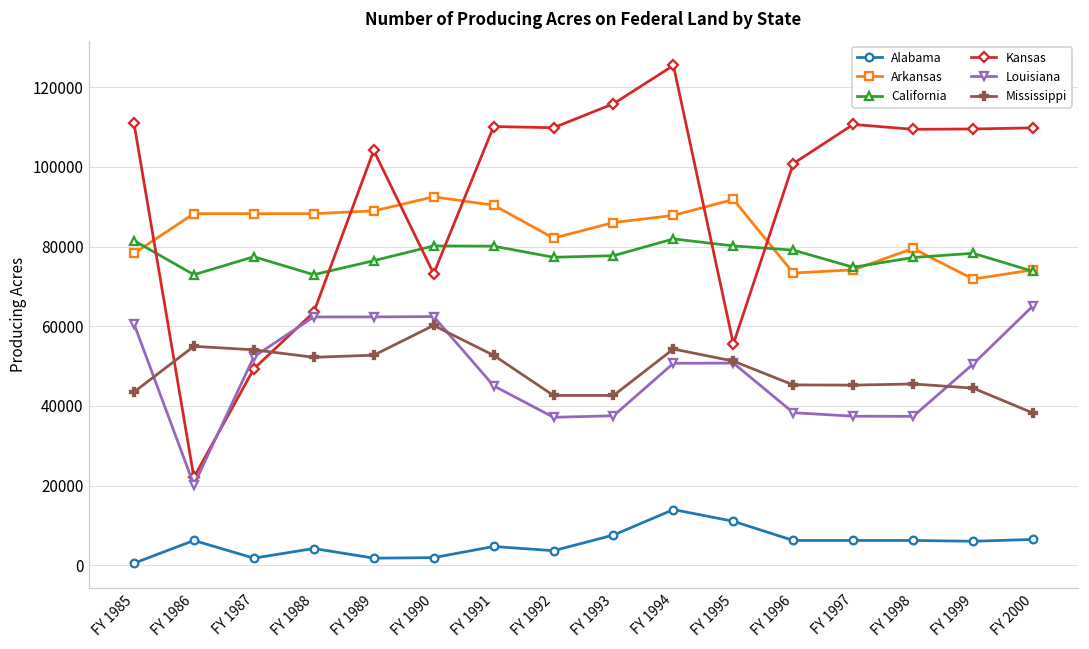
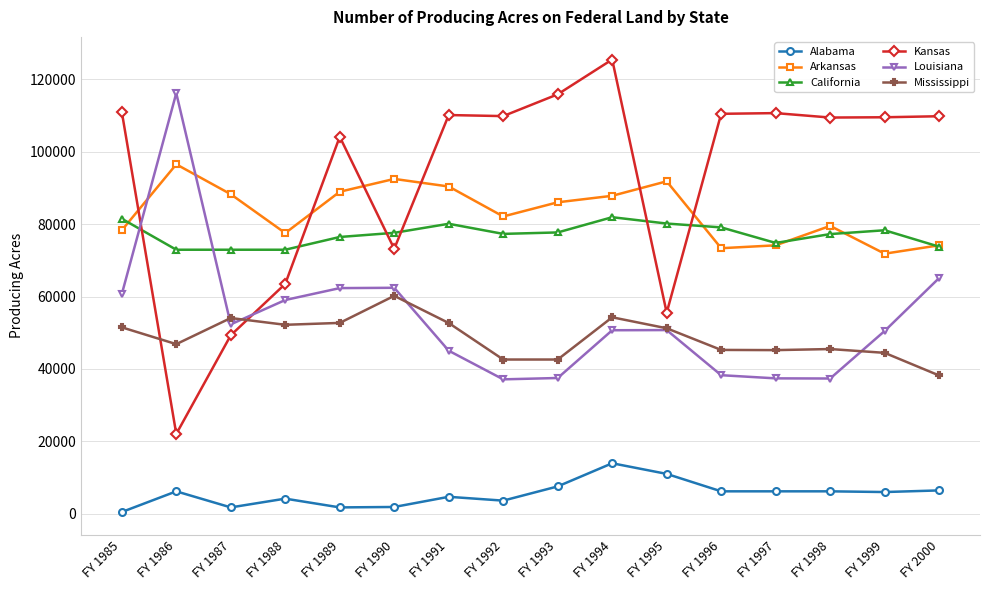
  {
    "Alabama": {
      "FY 1985": 1000,
      "FY 1986": 6000,
      "FY 1987": 2000,
      "FY 1988": 4000,
      "FY 1989": 2000,
      "FY 1990": 2000,
      "FY 1991": 5000,
      "FY 1992": 4000,
      "FY 1993": 8000,
      "FY 1994": 14000,
      "FY 1995": 11000,
      "FY 1996": 6000,
      "FY 1997": 6000,
      "FY 1998": 6000,
      "FY 1999": 6000,
      "FY 2000": 6000
    },
    "Arkansas": {
      "FY 1985": 78000,
-     "FY 1986": 88000,
+     "FY 1986": 97000,
      "FY 1987": 88000,
-     "FY 1988": 88000,
+     "FY 1988": 78000,
      "FY 1989": 89000,
      "FY 1990": 92000,
      "FY 1991": 90000,
      "FY 1992": 82000,
      "FY 1993": 86000,
      "FY 1994": 88000,
      "FY 1995": 92000,
      "FY 1996": 73000,
      "FY 1998": 80000,
      "FY 1999": 72000
    },
    "California": {
      "FY 1985": 81000,
      "FY 1986": 73000,
-     "FY 1987": 77000,
+     "FY 1987": 73000,
      "FY 1988": 73000,
      "FY 1989": 76000,
-     "FY 1990": 80000,
+     "FY 1990": 78000,
      "FY 1991": 80000,
      "FY 1992": 77000,
      "FY 1993": 78000,
      "FY 1994": 82000,
      "FY 1995": 80000,
      "FY 1996": 79000,
      "FY 1998": 77000,
      "FY 1999": 78000
    },
    "Kansas": {
      "FY 1985": 111000,
      "FY 1986": 22000,
      "FY 1987": 49000,
      "FY 1988": 64000,
      "FY 1989": 104000,
      "FY 1990": 73000,
      "FY 1991": 110000,
      "FY 1992": 110000,
      "FY 1993": 116000,
      "FY 1994": 125000,
      "FY 1995": 56000,
-     "FY 1996": 101000,
+     "FY 1996": 110000,
      "FY 1997": 111000,
      "FY 1998": 109000,
      "FY 1999": 110000,
      "FY 2000": 110000
    },
    "Louisiana": {
      "FY 1985": 61000,
-     "FY 1986": 20000,
+     "FY 1986": 116000,
      "FY 1987": 52000,
-     "FY 1988": 62000,
+     "FY 1988": 59000,
      "FY 1989": 62000,
      "FY 1990": 62000,
      "FY 1991": 45000,
      "FY 1992": 37000,
      "FY 1993": 38000,
      "FY 1994": 51000,
      "FY 1996": 38000,
      "FY 1997": 37000,
      "FY 1998": 37000,
      "FY 1999": 50000,
      "FY 2000": 65000
    },
    "Mississippi": {
-     "FY 1985": 43000,
-     "FY 1986": 55000,
+     "FY 1985": 52000,
+     "FY 1986": 47000,
      "FY 1987": 54000,
      "FY 1988": 52000,
      "FY 1989": 53000,
      "FY 1990": 60000,
      "FY 1991": 53000,
      "FY 1992": 43000,
      "FY 1993": 43000,
      "FY 1994": 54000,
      "FY 1996": 45000,
      "FY 1997": 45000,
      "FY 1998": 46000,
      "FY 1999": 44000,
      "FY 2000": 38000
    }
  }
